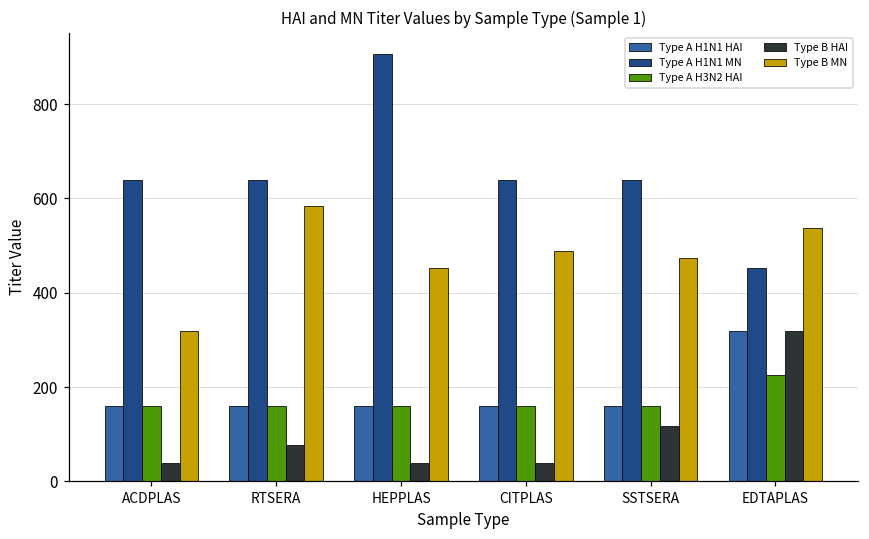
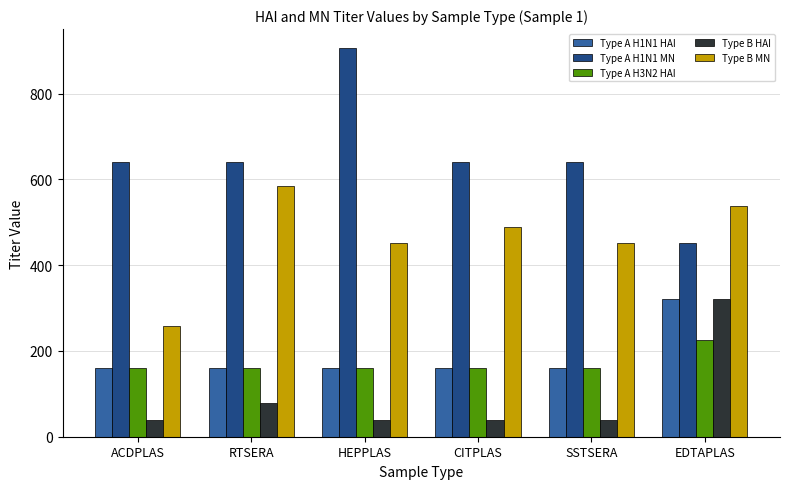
  {
    "Type A H3N2 HAI": {
      "ACDPLAS": 160,
      "RTSERA": 160,
      "HEPPLAS": 160,
      "CITPLAS": 160,
      "SSTSERA": 160,
      "EDTAPLAS": 230
    },
    "Type B HAI": {
      "ACDPLAS": 40,
      "RTSERA": 80,
      "HEPPLAS": 40,
      "CITPLAS": 40,
-     "SSTSERA": 120,
+     "SSTSERA": 40,
      "EDTAPLAS": 320
    },
    "Type B MN": {
-     "ACDPLAS": 320,
+     "ACDPLAS": 260,
      "RTSERA": 580,
      "HEPPLAS": 450,
      "CITPLAS": 490,
-     "SSTSERA": 470,
+     "SSTSERA": 450,
      "EDTAPLAS": 540
    }
  }
